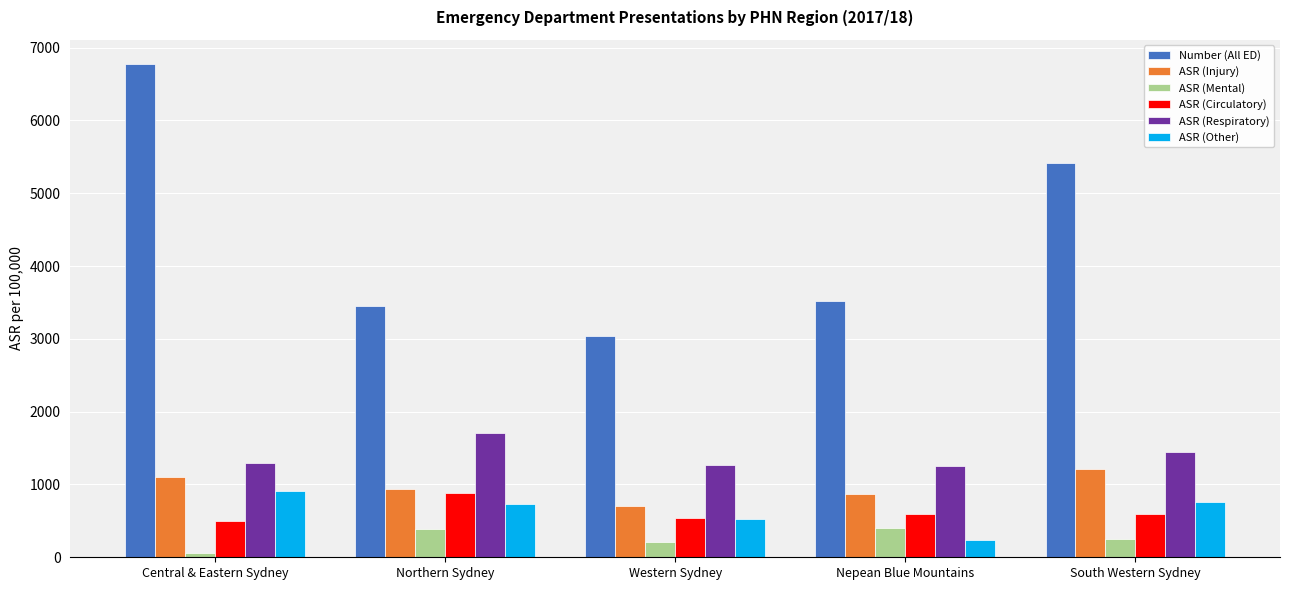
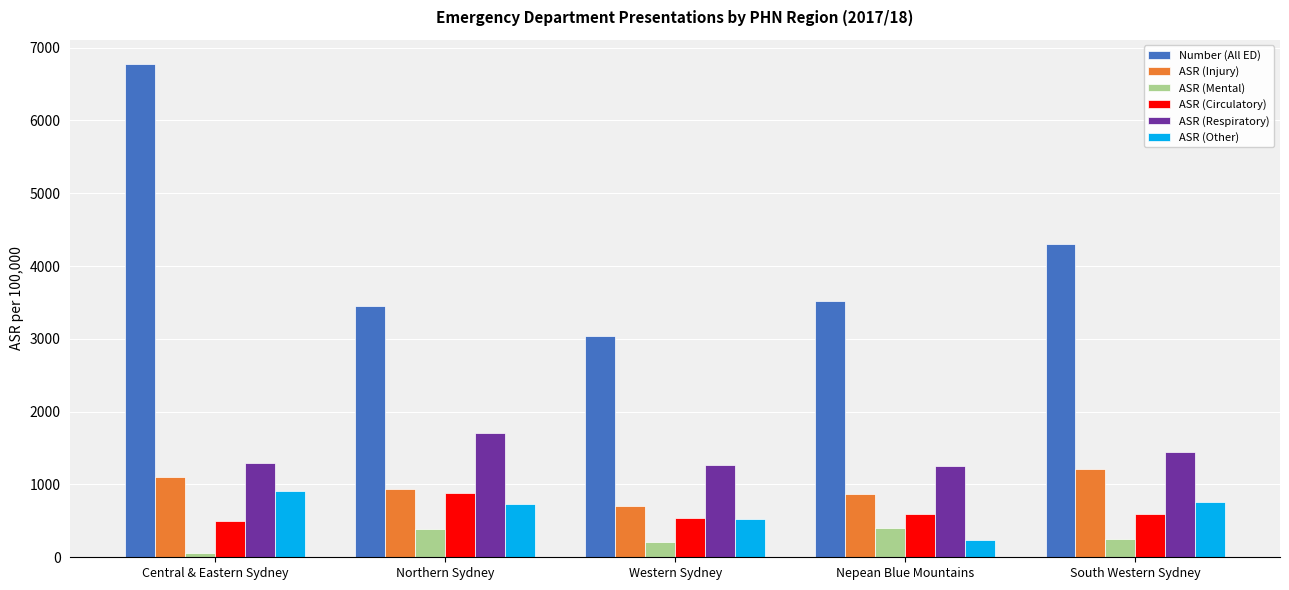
  {
    "Number (All ED)": {
      "Central & Eastern Sydney": 6800,
      "Northern Sydney": 3400,
      "Western Sydney": 3000,
      "Nepean Blue Mountains": 3500,
-     "South Western Sydney": 5400
+     "South Western Sydney": 4300
    },
    "ASR (Injury)": {
      "Central & Eastern Sydney": 1100,
      "Northern Sydney": 900,
      "Western Sydney": 700,
      "Nepean Blue Mountains": 900,
      "South Western Sydney": 1200
    },
    "ASR (Mental)": {
      "Central & Eastern Sydney": 100,
      "Northern Sydney": 400,
      "Western Sydney": 200,
      "Nepean Blue Mountains": 400,
      "South Western Sydney": 300
    },
    "ASR (Circulatory)": {
      "Central & Eastern Sydney": 500,
      "Northern Sydney": 900,
      "Western Sydney": 500,
      "Nepean Blue Mountains": 600,
      "South Western Sydney": 600
    },
    "ASR (Respiratory)": {
      "Central & Eastern Sydney": 1300,
      "Northern Sydney": 1700,
      "Western Sydney": 1300,
      "Nepean Blue Mountains": 1300,
      "South Western Sydney": 1500
    },
    "ASR (Other)": {
      "Central & Eastern Sydney": 900,
      "Northern Sydney": 700,
      "Western Sydney": 500,
      "Nepean Blue Mountains": 200,
      "South Western Sydney": 800
    }
  }
